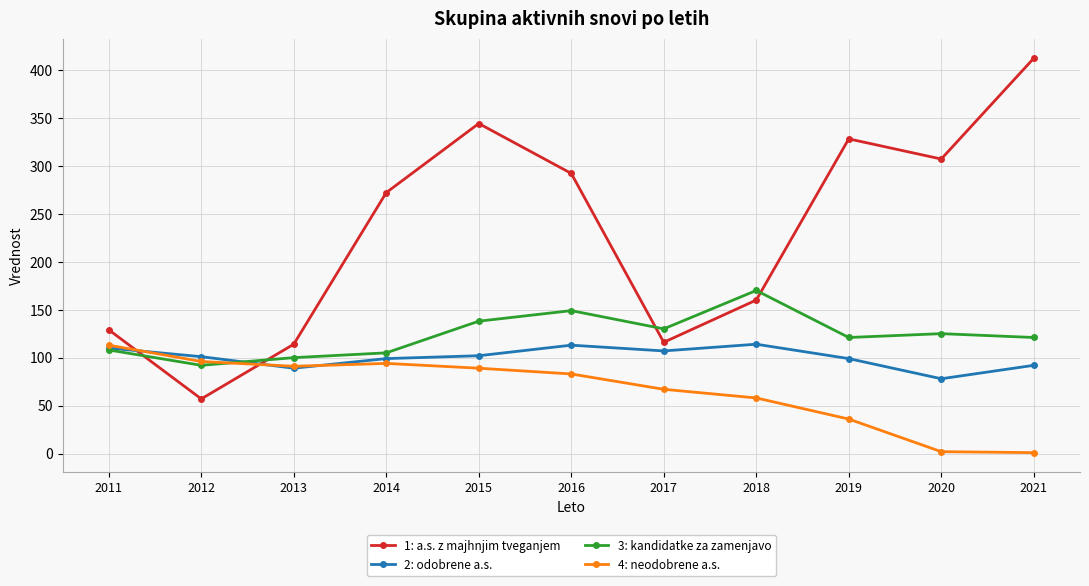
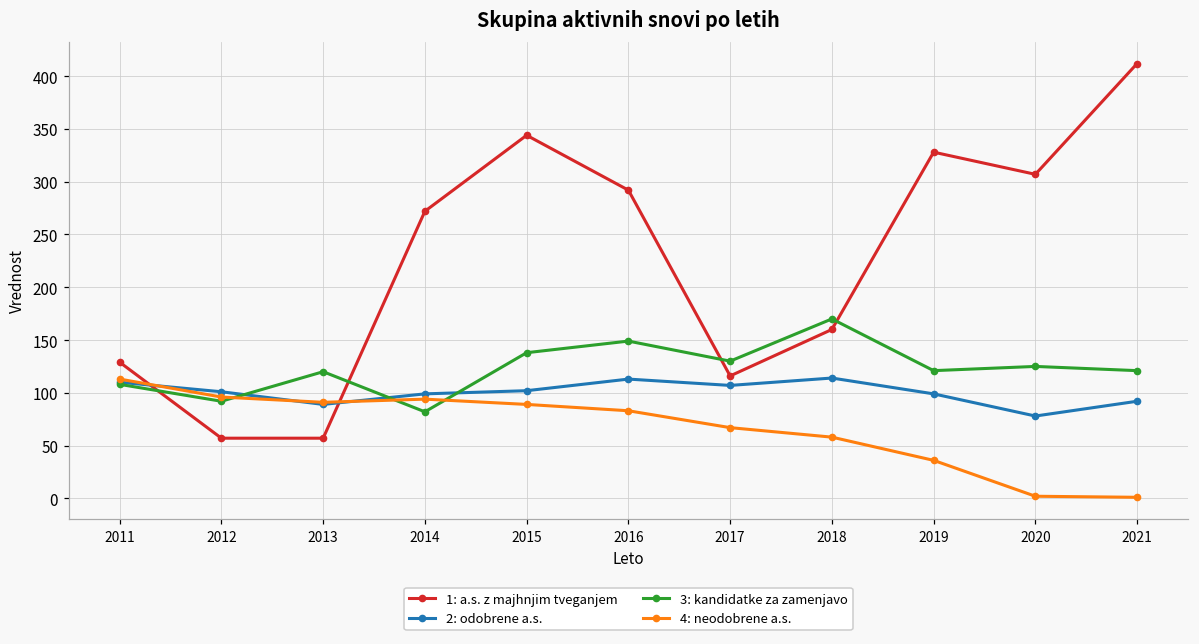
  {
    "1: a.s. z majhnjim tveganjem": {
      "2011": 130,
      "2012": 60,
-     "2013": 110,
+     "2013": 60,
      "2014": 270,
      "2015": 340,
      "2016": 290,
      "2017": 120,
      "2018": 160,
      "2019": 330,
      "2020": 310,
      "2021": 410
    },
    "2: odobrene a.s.": {
      "2012": 100,
      "2014": 100,
      "2015": 100,
      "2016": 110,
      "2017": 110,
      "2018": 110,
      "2019": 100,
      "2020": 80,
      "2021": 90
    },
    "3: kandidatke za zamenjavo": {
      "2012": 90,
-     "2013": 100,
-     "2014": 110,
+     "2013": 120,
+     "2014": 80,
      "2015": 140,
      "2016": 150,
      "2017": 130,
      "2018": 170,
      "2019": 120,
      "2020": 130,
      "2021": 120
    },
    "4: neodobrene a.s.": {
      "2011": 110,
      "2012": 100,
      "2014": 90,
      "2015": 90,
      "2016": 80,
      "2017": 70,
      "2018": 60,
      "2019": 40,
      "2020": 0,
      "2021": 0
    }
  }
